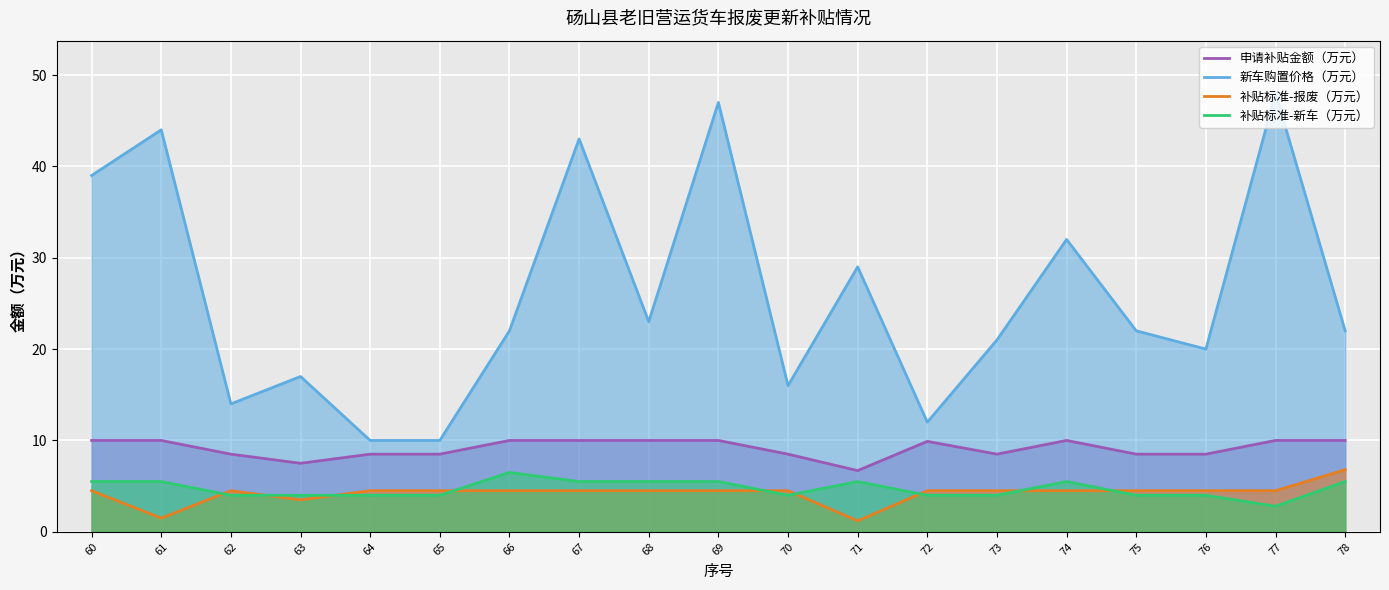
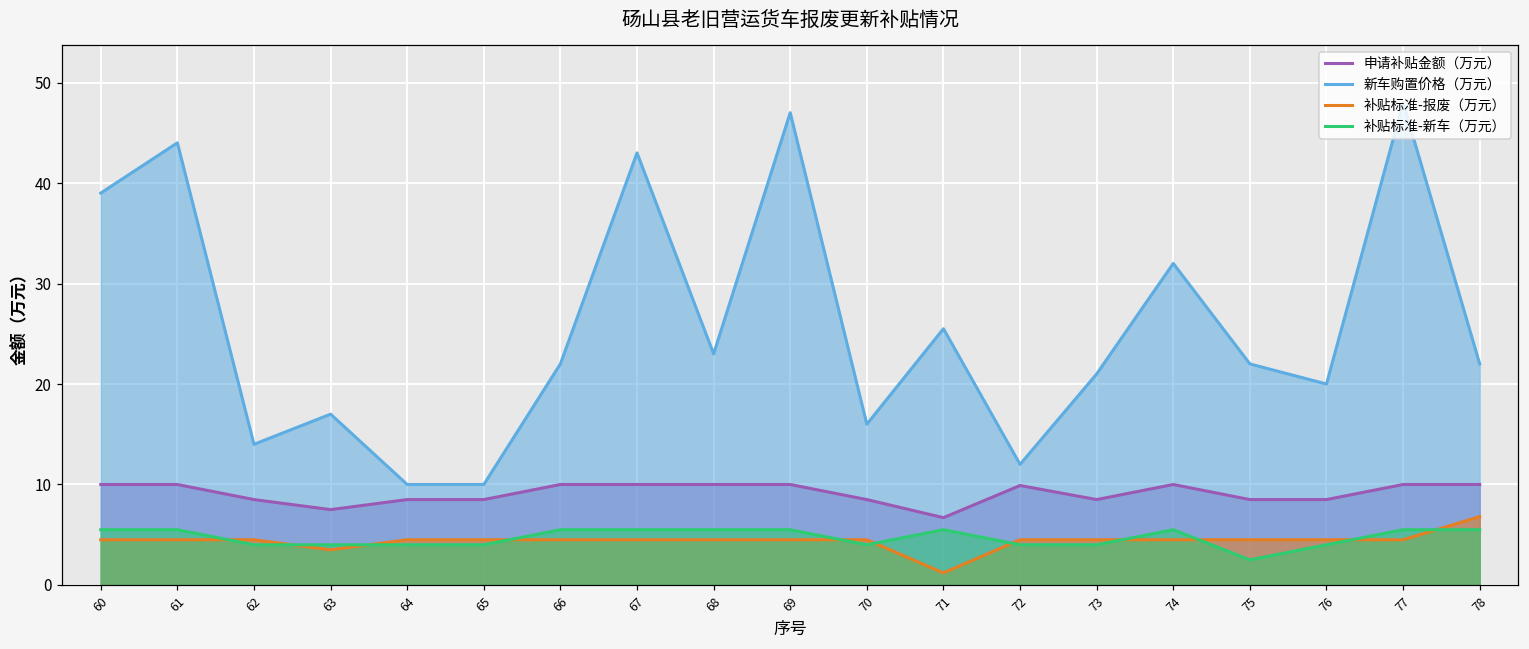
  {
    "申请补贴金额（万元）": {
      "60": 10,
      "61": 10,
      "62": 9,
      "63": 8,
      "64": 9,
      "65": 9,
      "66": 10,
      "67": 10,
      "68": 10,
      "69": 10,
      "70": 9,
      "71": 7,
      "72": 10,
      "73": 9,
      "74": 10,
      "75": 9,
      "76": 9,
      "77": 10,
      "78": 10
    },
    "新车购置价格（万元）": {
      "60": 39,
      "61": 44,
      "62": 14,
      "63": 17,
      "64": 10,
      "65": 10,
      "66": 22,
      "67": 43,
      "68": 23,
      "69": 47,
      "70": 16,
-     "71": 29,
+     "71": 26,
      "72": 12,
      "73": 21,
      "74": 32,
      "75": 22,
      "76": 20,
      "78": 22
    },
    "补贴标准-报废（万元）": {
      "60": 5,
-     "61": 2,
+     "61": 5,
      "62": 5,
      "63": 4,
      "64": 5,
      "65": 5,
      "66": 5,
      "67": 5,
      "68": 5,
      "69": 5,
      "70": 5,
      "71": 1,
      "72": 5,
      "73": 5,
      "74": 5,
      "75": 5,
      "76": 5,
      "77": 5,
      "78": 7
    },
    "补贴标准-新车（万元）": {
      "60": 6,
      "61": 6,
      "62": 4,
      "63": 4,
      "64": 4,
      "65": 4,
-     "66": 7,
+     "66": 6,
      "67": 6,
      "68": 6,
      "69": 6,
      "70": 4,
      "71": 6,
      "72": 4,
      "73": 4,
      "74": 6,
-     "75": 4,
+     "75": 3,
      "76": 4,
-     "77": 3,
+     "77": 6,
      "78": 6
    }
  }
